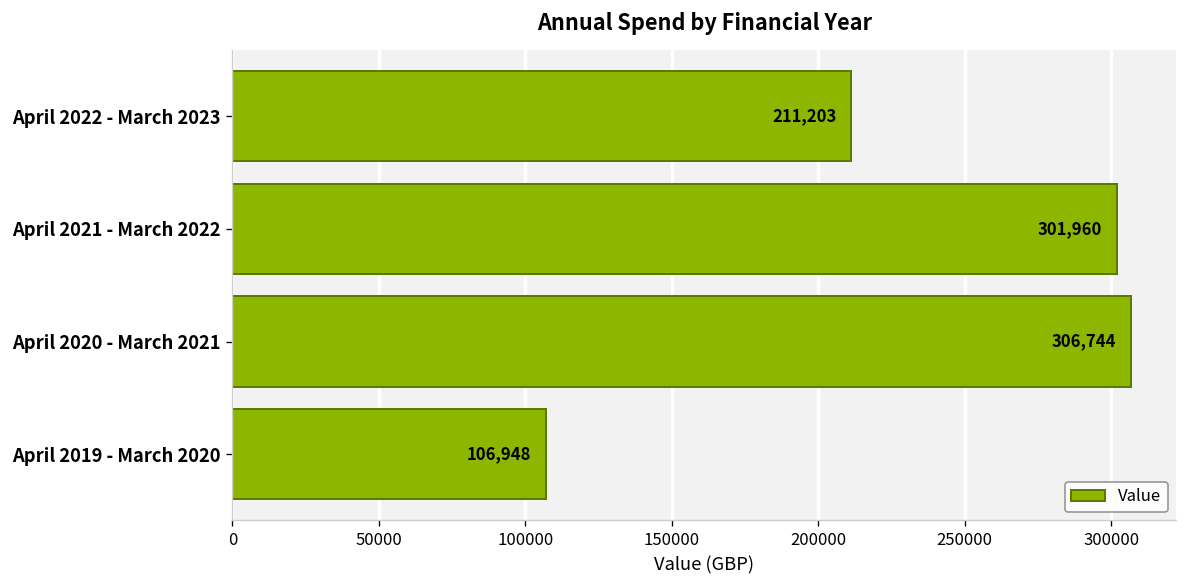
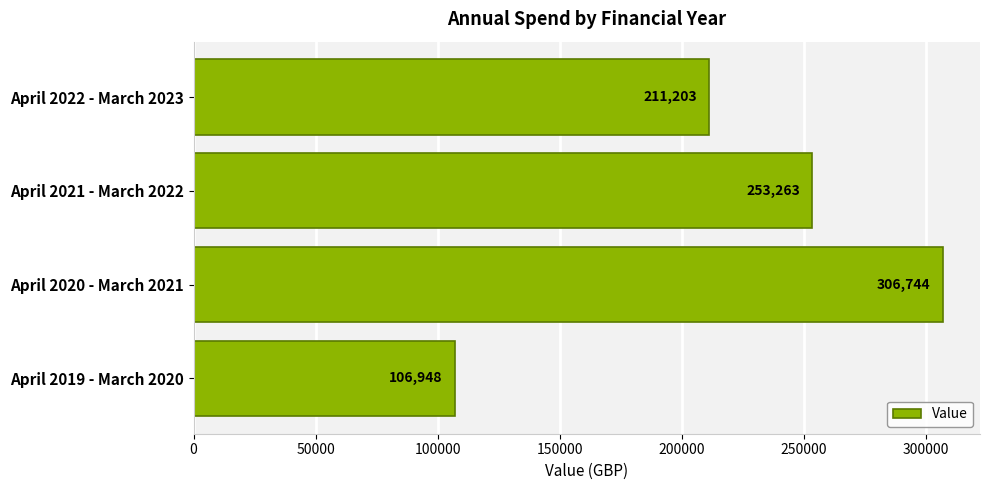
  {
    "April 2022 - March 2023": "211,203",
-   "April 2021 - March 2022": "301,960",
+   "April 2021 - March 2022": "253,263",
    "April 2020 - March 2021": "306,744",
    "April 2019 - March 2020": "106,948"
  }
